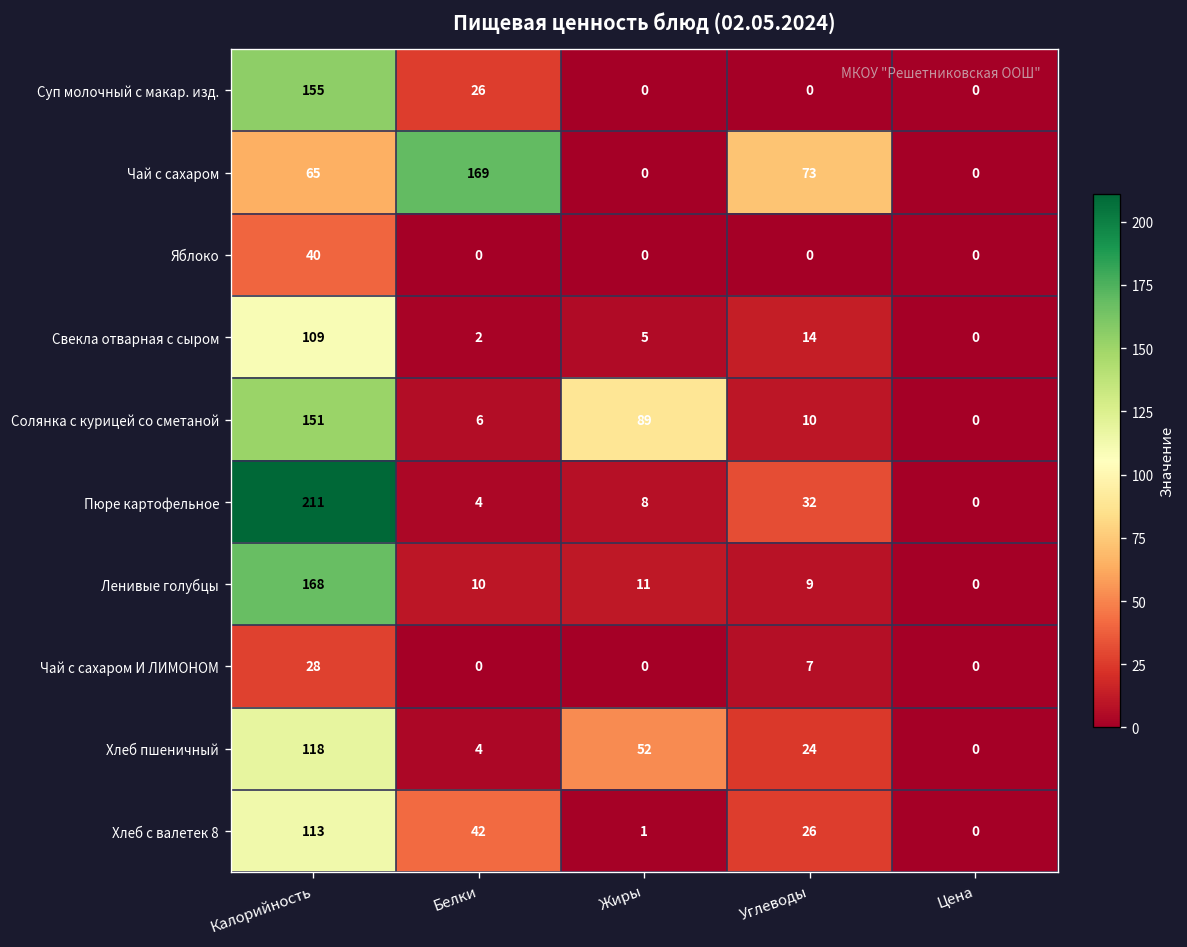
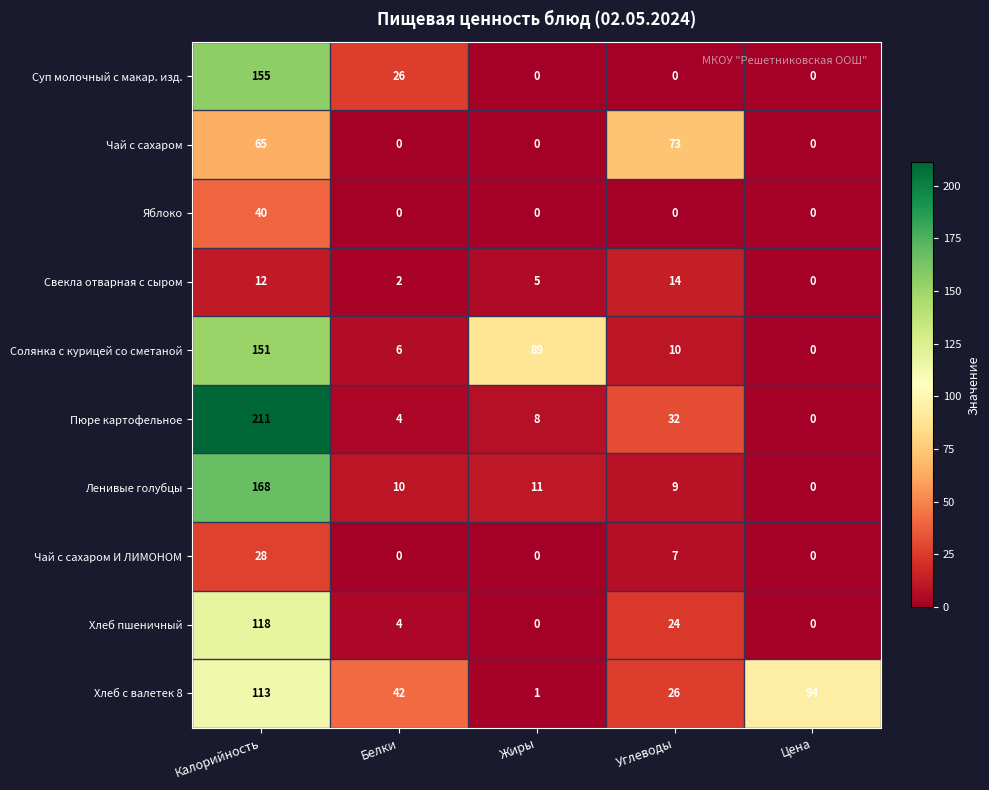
  {
    "Суп молочный с макар. изд.": {
      "Калорийность": 155,
      "Белки": 26,
      "Жиры": 0,
      "Углеводы": 0
    },
    "Чай с сахаром": {
      "Калорийность": 65,
-     "Белки": 169,
+     "Белки": 0,
      "Жиры": 0,
      "Углеводы": 73,
      "Цена": 0
    },
    "Яблоко": {
      "Калорийность": 40,
      "Белки": 0,
      "Жиры": 0,
      "Углеводы": 0,
      "Цена": 0
    },
    "Свекла отварная с сыром": {
-     "Калорийность": 109,
+     "Калорийность": 12,
      "Белки": 2,
      "Жиры": 5,
      "Углеводы": 14,
      "Цена": 0
    },
    "Солянка с курицей со сметаной": {
      "Калорийность": 151,
      "Белки": 6,
      "Жиры": 89,
      "Углеводы": 10,
      "Цена": 0
    },
    "Пюре картофельное": {
      "Калорийность": 211,
      "Белки": 4,
      "Жиры": 8,
      "Углеводы": 32,
      "Цена": 0
    },
    "Ленивые голубцы": {
      "Калорийность": 168,
      "Белки": 10,
      "Жиры": 11,
      "Углеводы": 9,
      "Цена": 0
    },
    "Чай с сахаром И ЛИМОНОМ": {
      "Калорийность": 28,
      "Белки": 0,
      "Жиры": 0,
      "Углеводы": 7,
      "Цена": 0
    },
    "Хлеб пшеничный": {
      "Калорийность": 118,
      "Белки": 4,
-     "Жиры": 52,
+     "Жиры": 0,
      "Углеводы": 24,
      "Цена": 0
    },
    "Хлеб с валетек 8": {
      "Калорийность": 113,
      "Белки": 42,
      "Жиры": 1,
      "Углеводы": 26,
-     "Цена": 0
+     "Цена": 94
    }
  }
